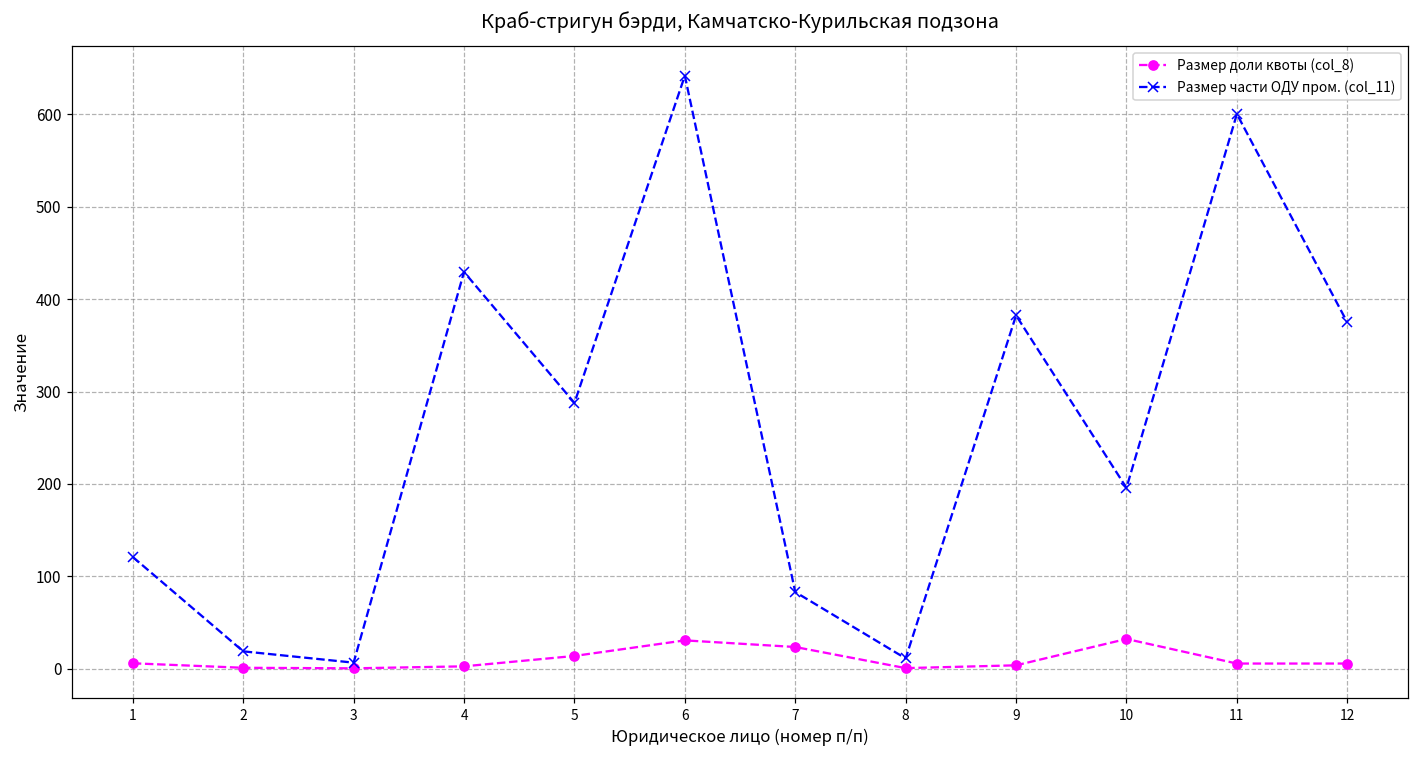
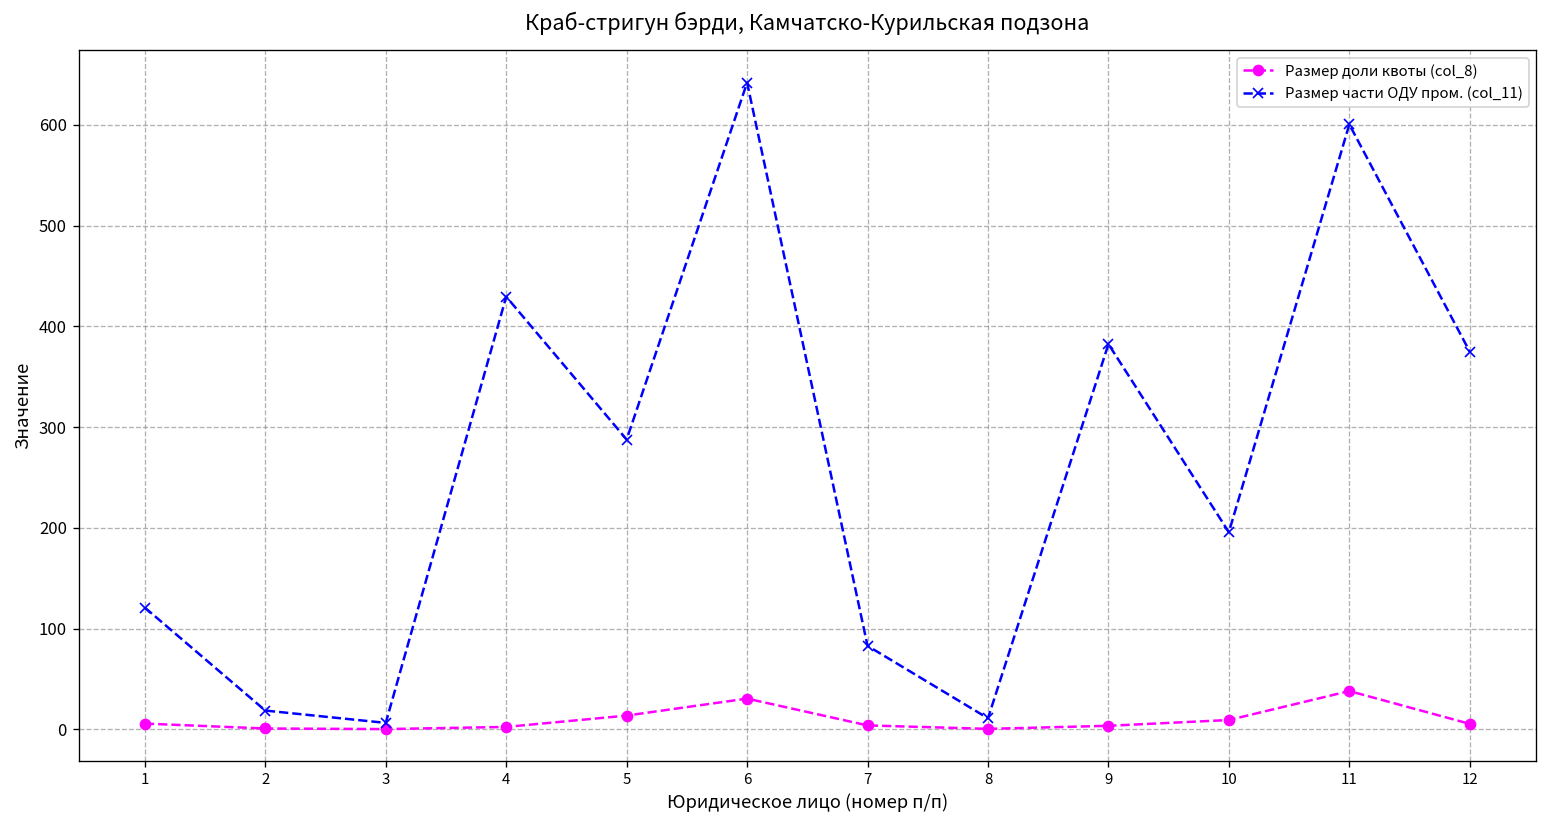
  {
    "Размер доли квоты (col_8)": {
      "1": 10,
      "2": 0,
      "3": 0,
      "4": 0,
      "5": 10,
      "6": 30,
-     "7": 20,
+     "7": 0,
      "8": 0,
      "9": 0,
-     "10": 30,
-     "11": 10,
+     "10": 10,
+     "11": 40,
      "12": 10
    },
    "Размер части ОДУ пром. (col_11)": {
      "1": 120,
      "2": 20,
      "3": 10,
      "4": 430,
      "5": 290,
      "6": 640,
      "7": 80,
      "8": 10,
      "9": 380,
      "10": 200,
      "11": 600,
      "12": 370
    }
  }
